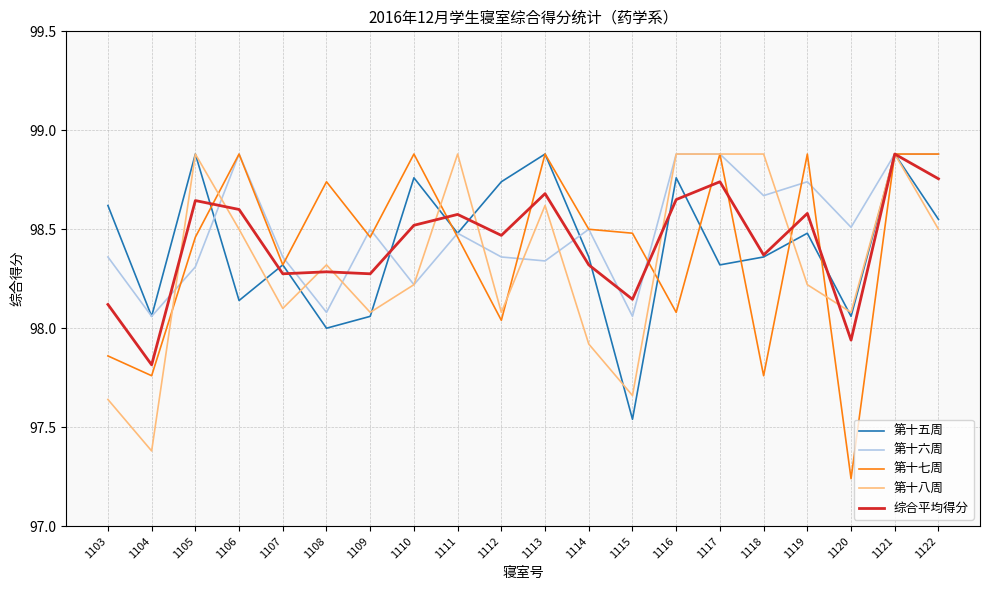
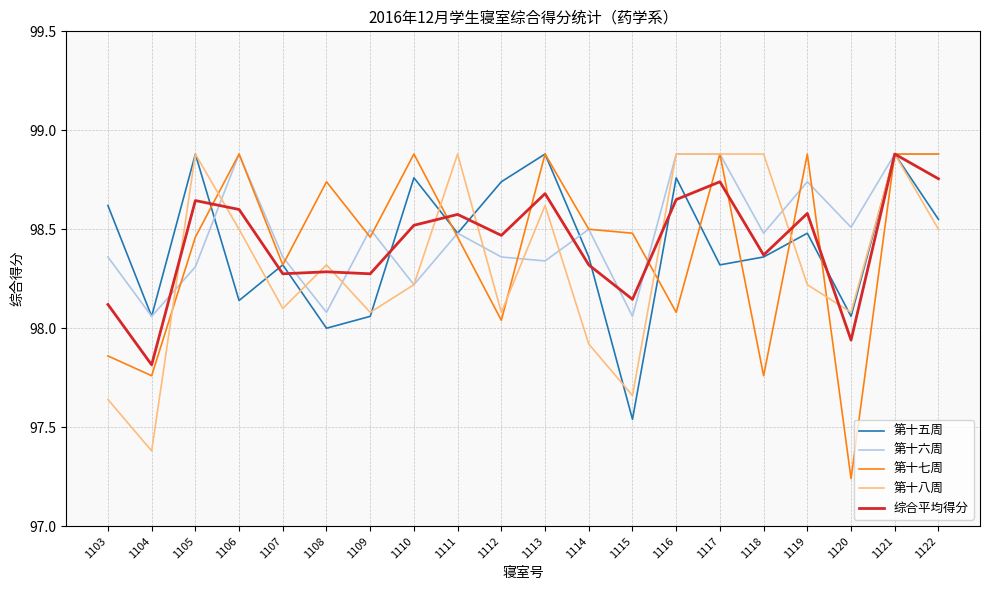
  {
    "第十五周": {
      "1103": 98.62,
      "1106": 98.14,
      "1108": 98.00,
      "1109": 98.06,
      "1110": 98.76,
      "1112": 98.74,
      "1114": 98.36,
      "1115": 97.54,
      "1116": 98.76,
      "1117": 98.32,
      "1119": 98.48,
      "1120": 98.06,
      "1122": 98.55
    },
    "第十六周": {
      "1103": 98.36,
      "1105": 98.31,
      "1107": 98.36,
      "1108": 98.08,
      "1109": 98.50,
      "1112": 98.36,
      "1113": 98.34,
      "1115": 98.06,
-     "1118": 98.67,
+     "1118": 98.48,
      "1119": 98.74,
      "1120": 98.51
    },
    "第十七周": {
      "1103": 97.86,
      "1104": 97.76,
      "1105": 98.46,
      "1108": 98.74,
      "1109": 98.46,
      "1110": 98.88,
      "1111": 98.46,
      "1112": 98.04,
      "1115": 98.48,
      "1116": 98.08,
      "1118": 97.76,
      "1119": 98.88,
      "1120": 97.24
    },
    "第十八周": {
      "1103": 97.64,
      "1104": 97.38,
      "1106": 98.50,
      "1107": 98.10,
      "1108": 98.32,
      "1109": 98.08,
      "1111": 98.88,
      "1112": 98.08,
      "1113": 98.62,
      "1114": 97.92,
      "1115": 97.66,
      "1118": 98.88,
      "1119": 98.22,
      "1120": 98.08,
      "1122": 98.50
    },
    "综合平均得分": {
      "1103": 98.12,
      "1104": 97.82,
      "1105": 98.65,
      "1106": 98.60,
      "1107": 98.28,
      "1108": 98.29,
      "1109": 98.28,
      "1110": 98.52,
      "1111": 98.58,
      "1112": 98.47,
      "1113": 98.68,
      "1114": 98.32,
      "1115": 98.15,
      "1116": 98.65,
      "1117": 98.74,
      "1119": 98.58,
      "1120": 97.94,
      "1122": 98.76
    }
  }
